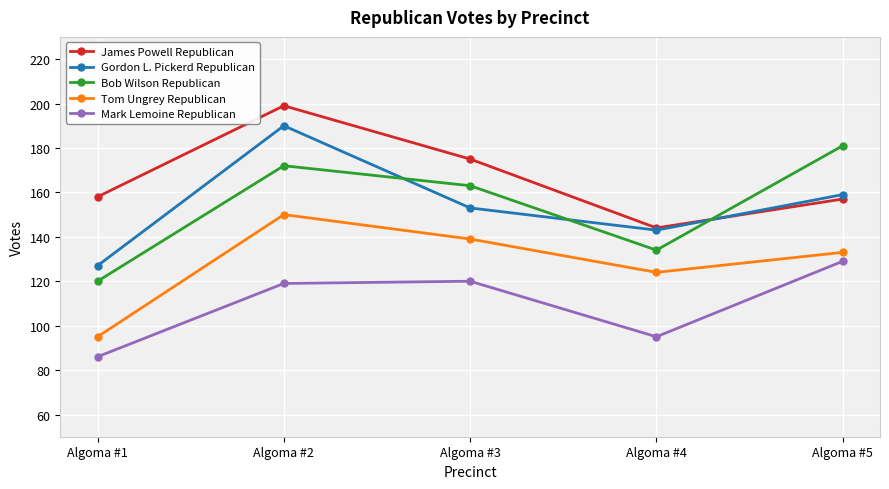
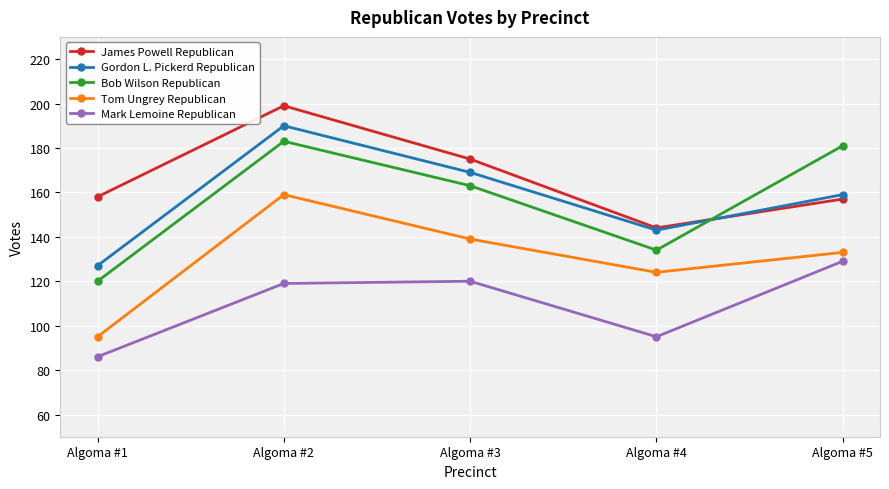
  {
    "James Powell Republican": {
      "Algoma #1": 158,
      "Algoma #2": 199,
      "Algoma #3": 175,
      "Algoma #5": 157
    },
    "Gordon L. Pickerd Republican": {
      "Algoma #1": 127,
      "Algoma #2": 190,
-     "Algoma #3": 153,
+     "Algoma #3": 169,
      "Algoma #5": 159
    },
    "Bob Wilson Republican": {
      "Algoma #1": 120,
-     "Algoma #2": 172,
+     "Algoma #2": 183,
      "Algoma #3": 163,
      "Algoma #4": 134,
      "Algoma #5": 181
    },
    "Tom Ungrey Republican": {
      "Algoma #1": 95,
-     "Algoma #2": 150,
+     "Algoma #2": 159,
      "Algoma #3": 139,
      "Algoma #4": 124,
      "Algoma #5": 133
    },
    "Mark Lemoine Republican": {
      "Algoma #1": 86,
      "Algoma #2": 119,
      "Algoma #3": 120,
      "Algoma #4": 95,
      "Algoma #5": 129
    }
  }
